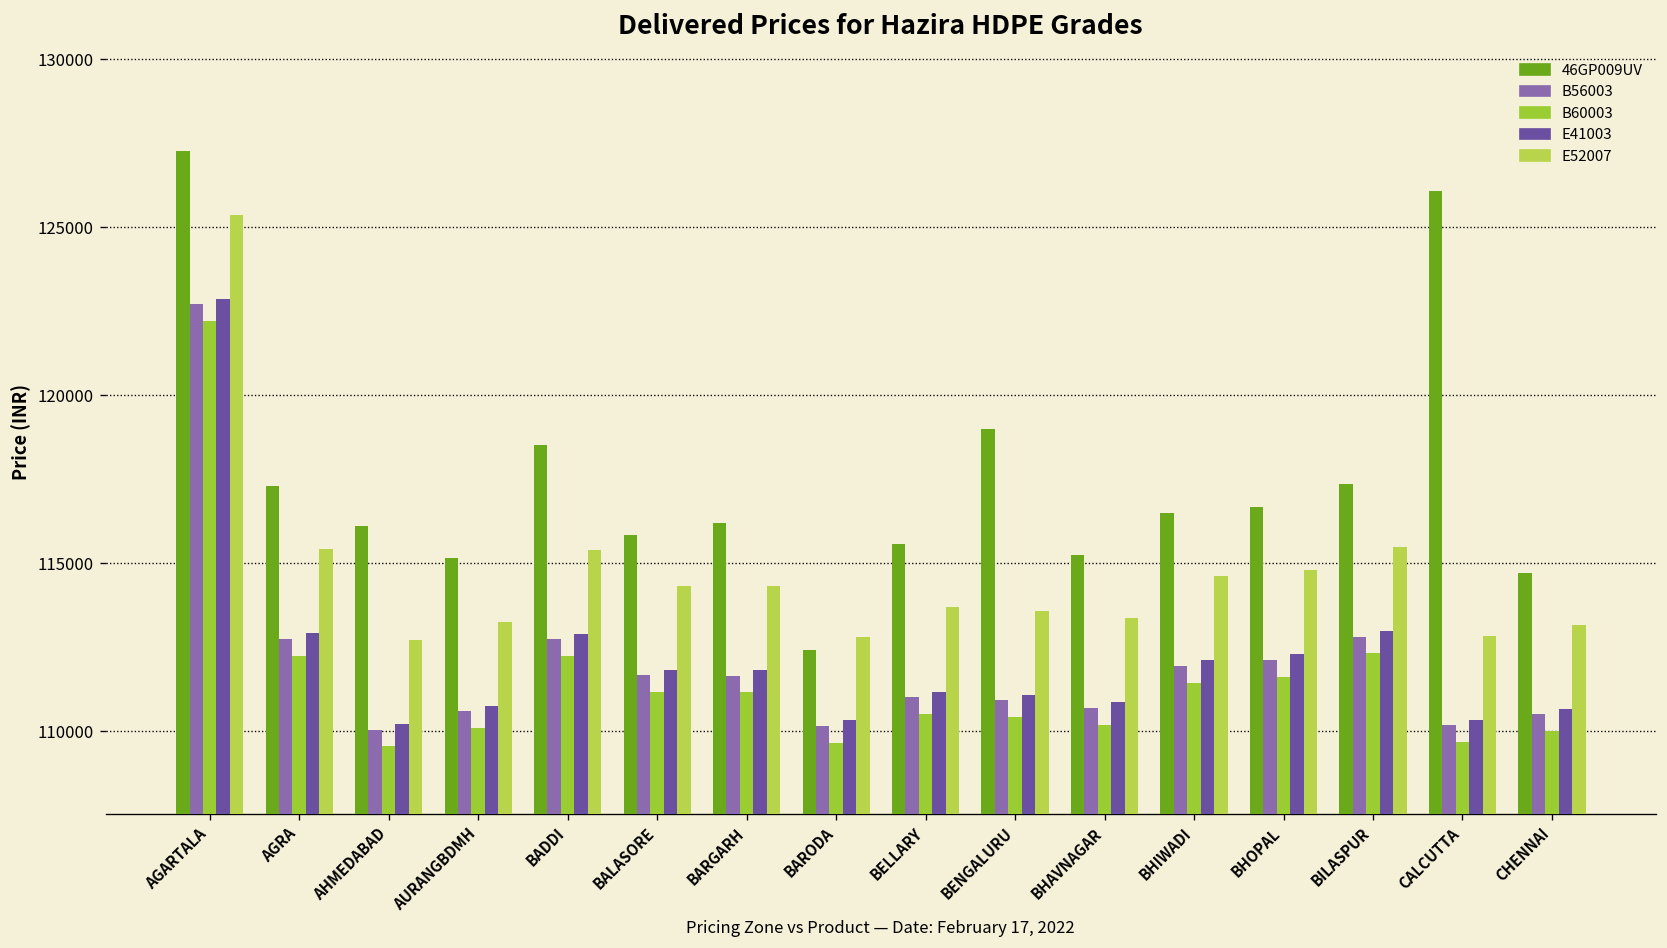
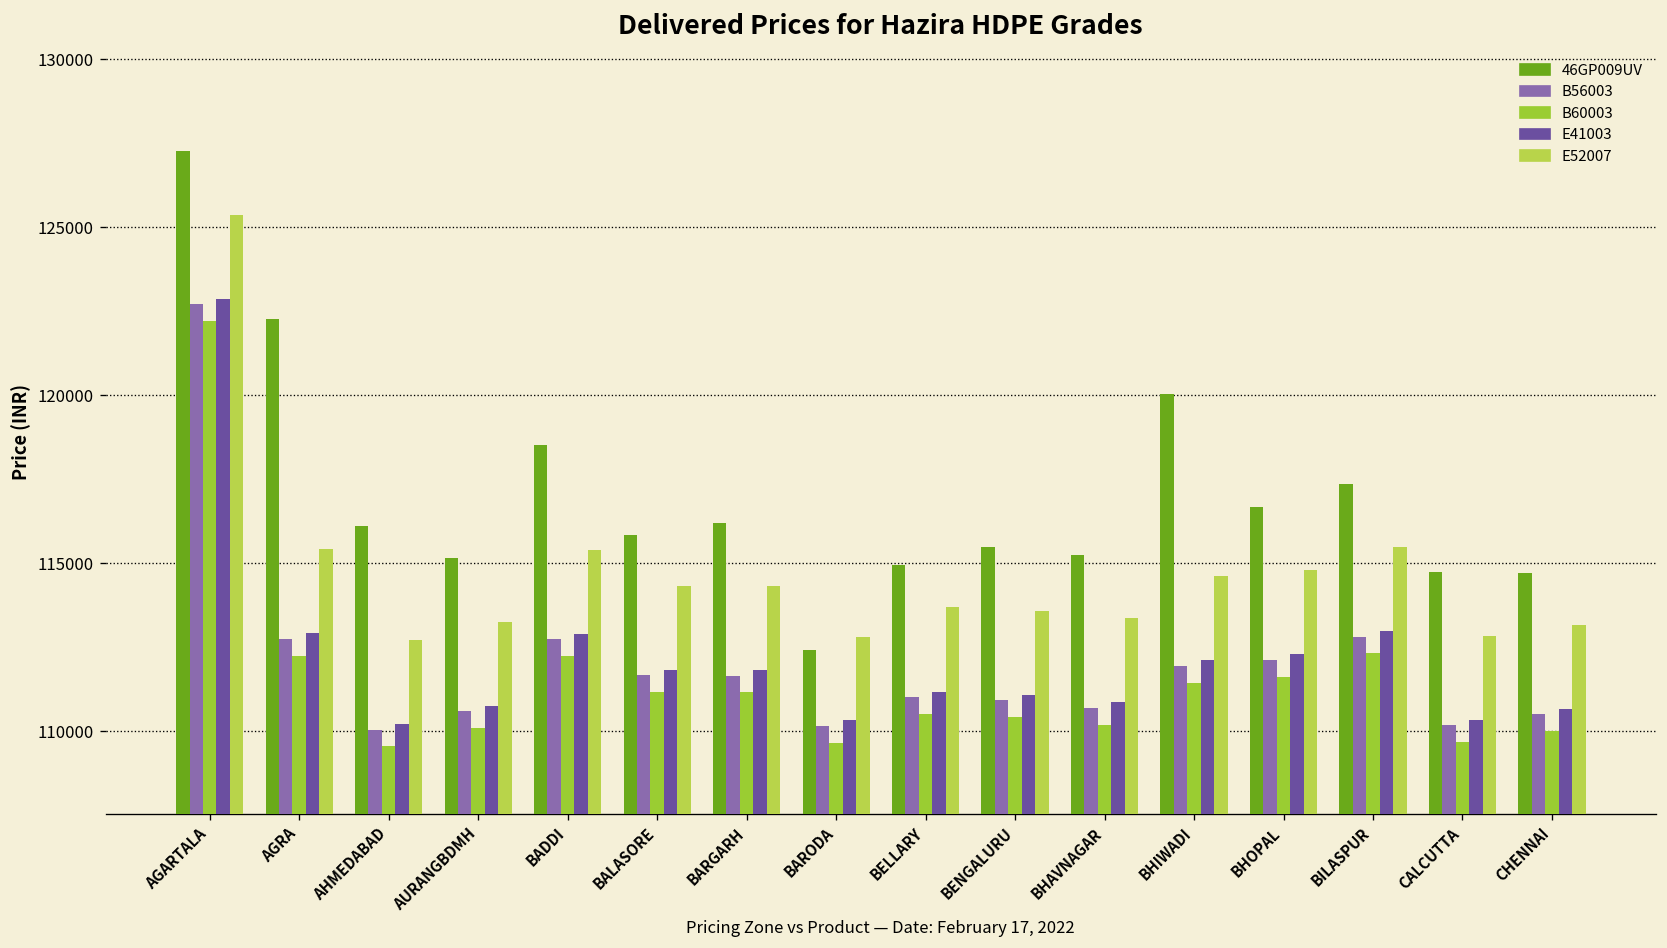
  {
    "46GP009UV": {
      "AGARTALA": 127300,
-     "AGRA": 117300,
+     "AGRA": 122300,
      "AHMEDABAD": 116100,
      "AURANGBDMH": 115100,
      "BADDI": 118500,
      "BALASORE": 115800,
      "BARGARH": 116200,
      "BARODA": 112400,
-     "BELLARY": 115600,
-     "BENGALURU": 119000,
+     "BELLARY": 115000,
+     "BENGALURU": 115500,
      "BHAVNAGAR": 115200,
-     "BHIWADI": 116500,
+     "BHIWADI": 120000,
      "BHOPAL": 116700,
      "BILASPUR": 117400,
-     "CALCUTTA": 126100,
+     "CALCUTTA": 114700,
      "CHENNAI": 114700
    }
  }
